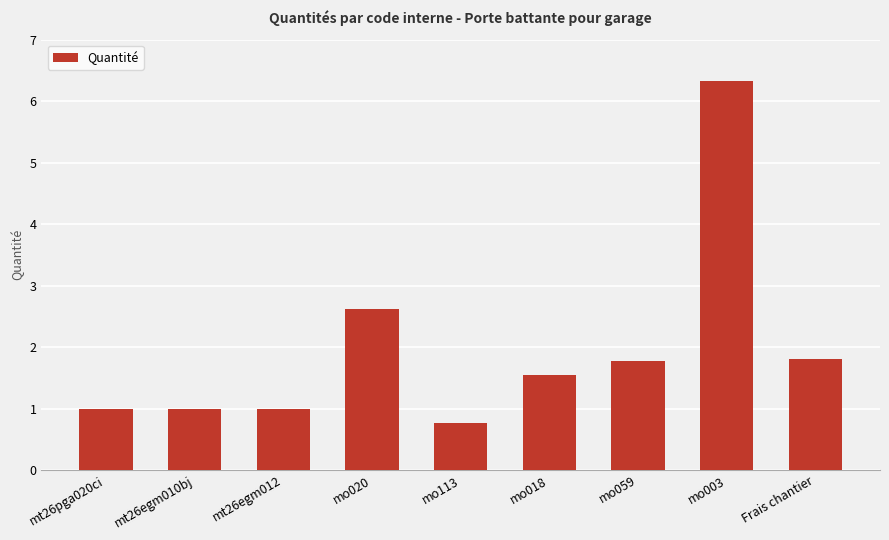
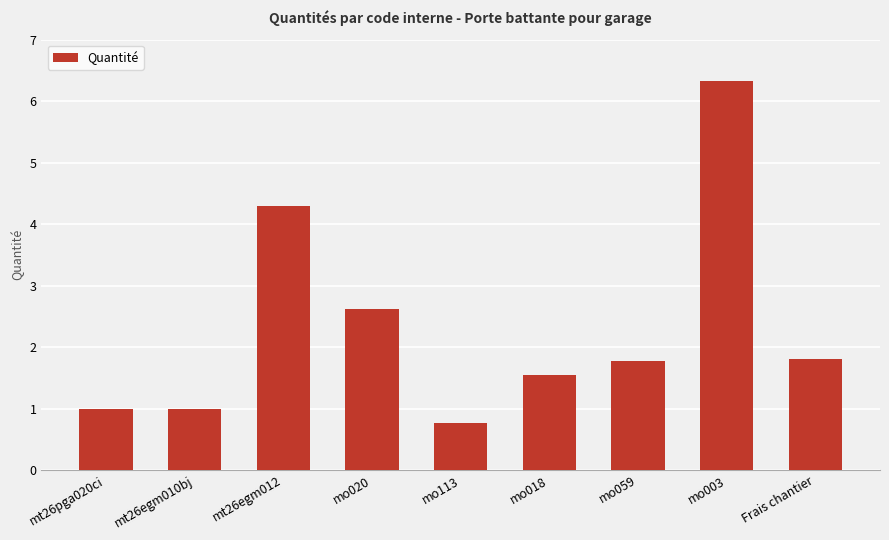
  {
    "mt26pga020ci": 1.0,
    "mt26egm010bj": 1.0,
-   "mt26egm012": 1.0,
+   "mt26egm012": 4.3,
    "mo020": 2.6,
    "mo113": 0.8,
    "mo018": 1.5,
    "mo059": 1.8,
    "mo003": 6.3,
    "Frais chantier": 1.8
  }
